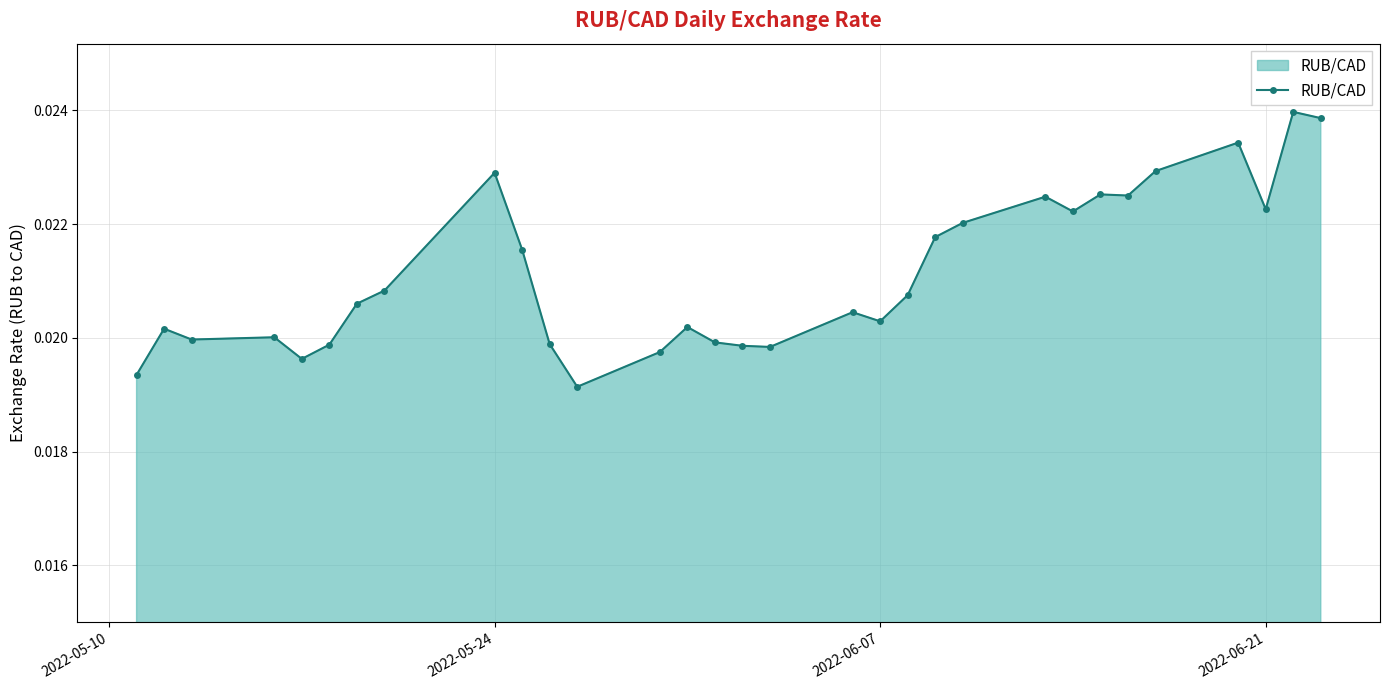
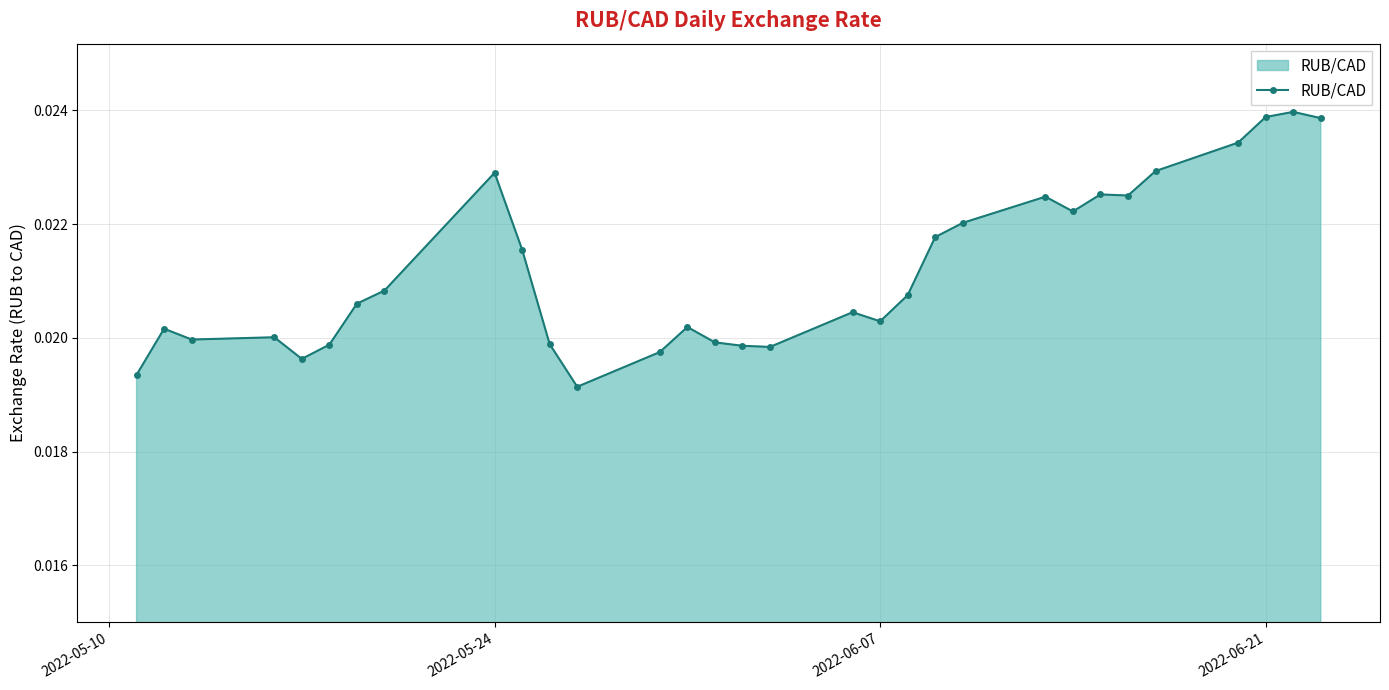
  {
    "2022-05-24": 0.0229,
    "2022-06-07": 0.0203,
-   "2022-06-21": 0.0223
+   "2022-06-21": 0.0239
  }
